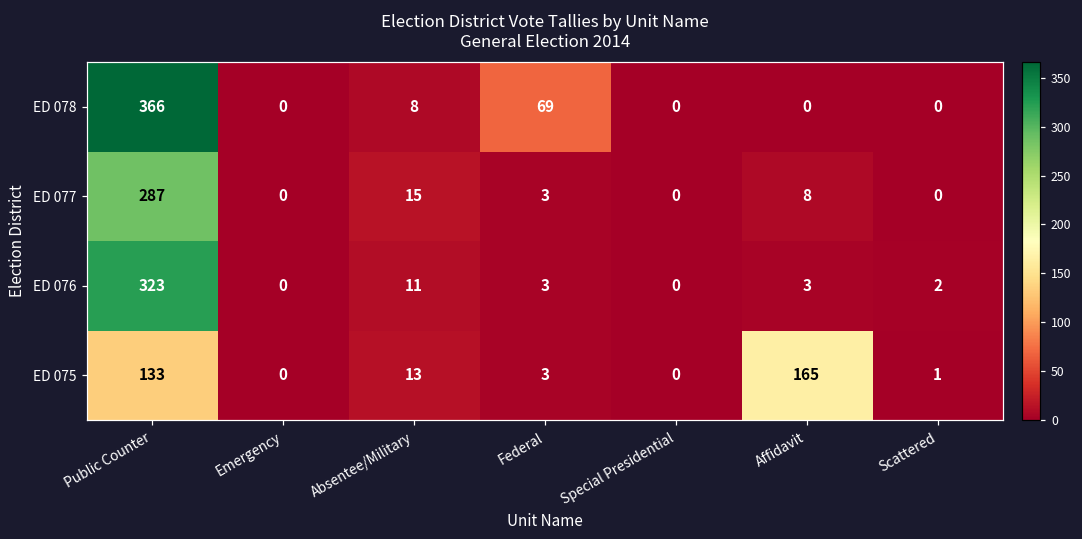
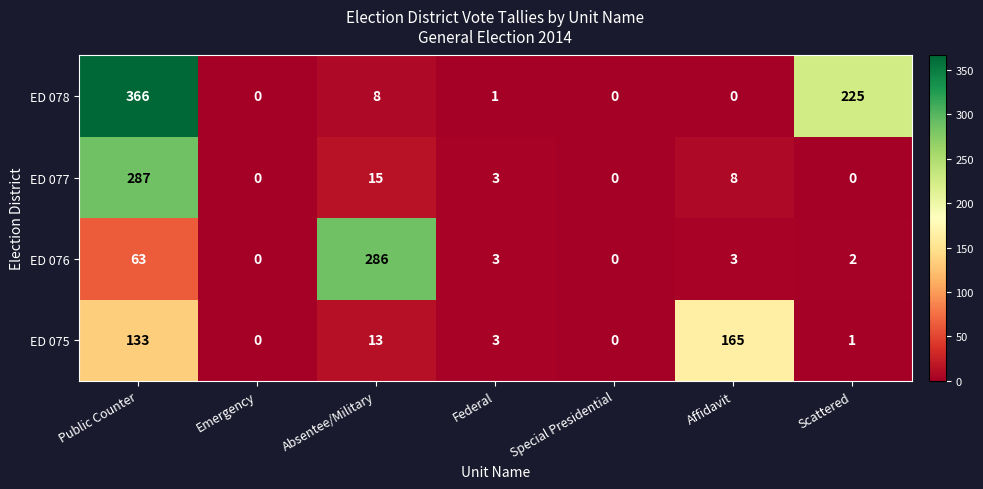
  {
    "ED 078": {
      "Public Counter": 366,
      "Emergency": 0,
      "Absentee/Military": 8,
-     "Federal": 69,
+     "Federal": 1,
      "Special Presidential": 0,
      "Affidavit": 0,
-     "Scattered": 0
+     "Scattered": 225
    },
    "ED 077": {
      "Public Counter": 287,
      "Emergency": 0,
      "Absentee/Military": 15,
      "Federal": 3,
      "Special Presidential": 0,
      "Affidavit": 8,
      "Scattered": 0
    },
    "ED 076": {
-     "Public Counter": 323,
+     "Public Counter": 63,
      "Emergency": 0,
-     "Absentee/Military": 11,
+     "Absentee/Military": 286,
      "Federal": 3,
      "Special Presidential": 0,
      "Affidavit": 3,
      "Scattered": 2
    },
    "ED 075": {
      "Public Counter": 133,
      "Emergency": 0,
      "Absentee/Military": 13,
      "Federal": 3,
      "Special Presidential": 0,
      "Affidavit": 165,
      "Scattered": 1
    }
  }
